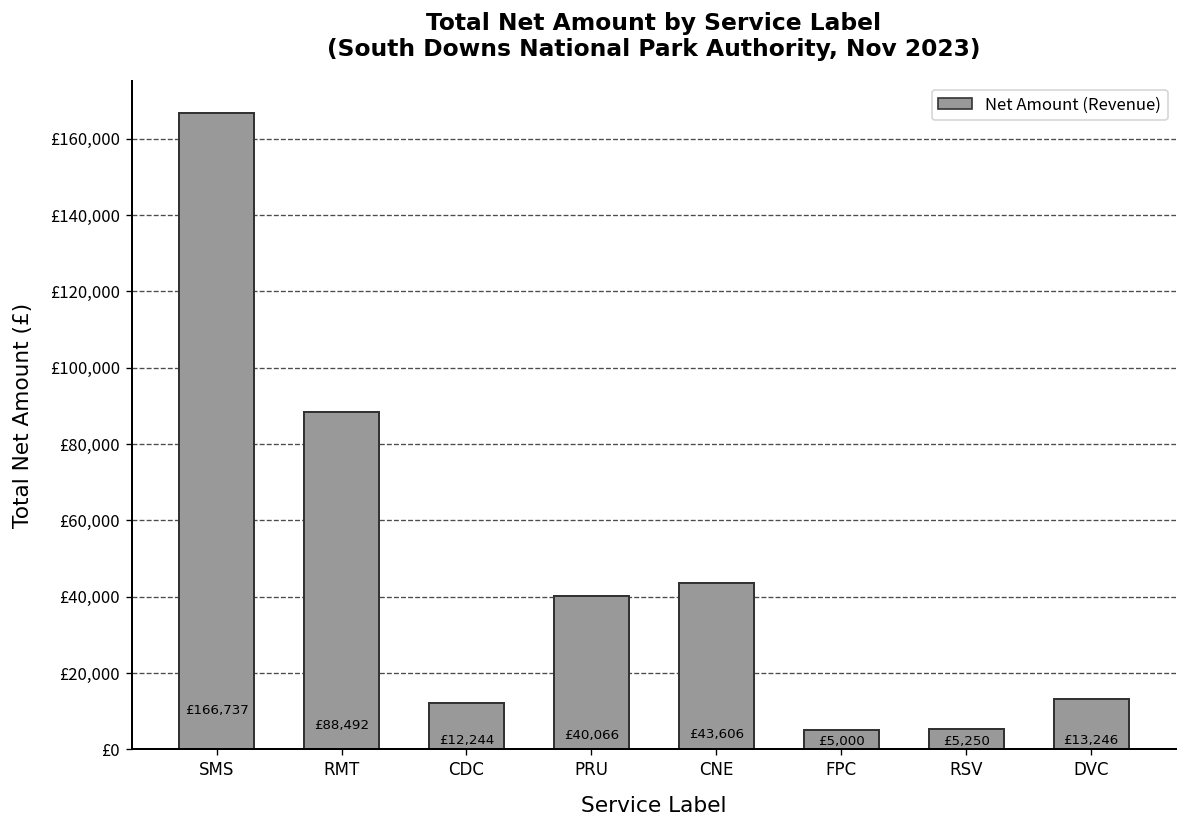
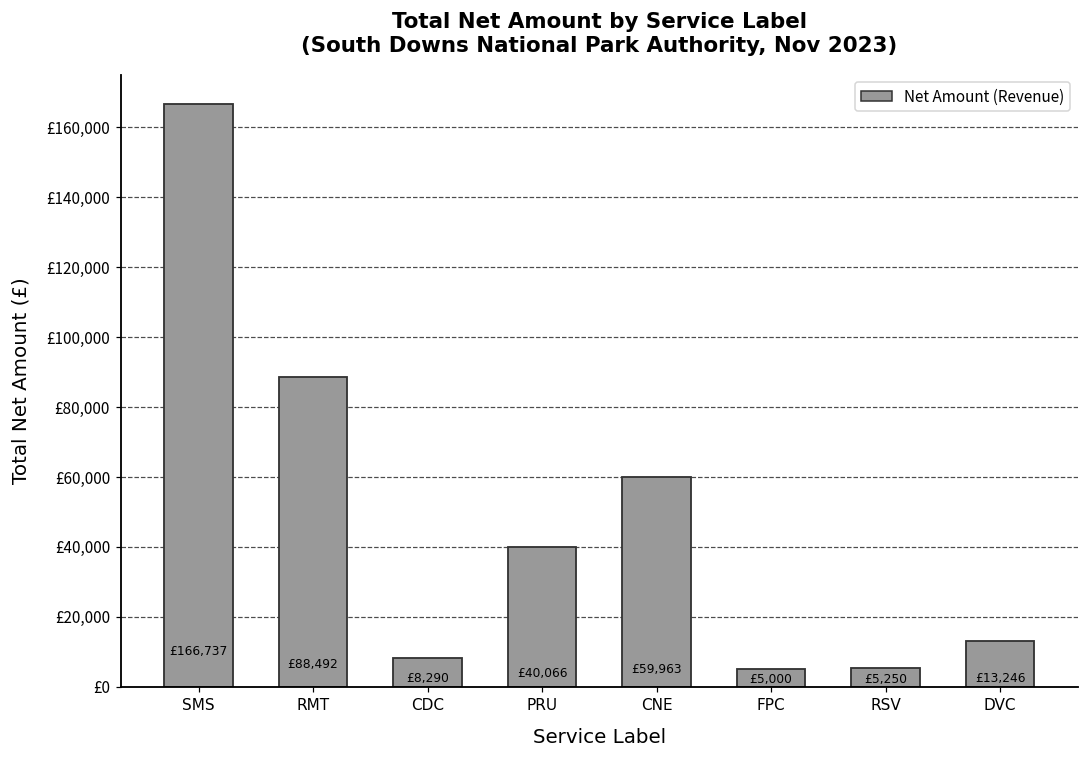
  {
    "SMS": "£166,737",
    "RMT": "£88,492",
-   "CDC": "£12,244",
+   "CDC": "£8,290",
    "PRU": "£40,066",
-   "CNE": "£43,606",
+   "CNE": "£59,963",
    "FPC": "£5,000",
    "RSV": "£5,250",
    "DVC": "£13,246"
  }
